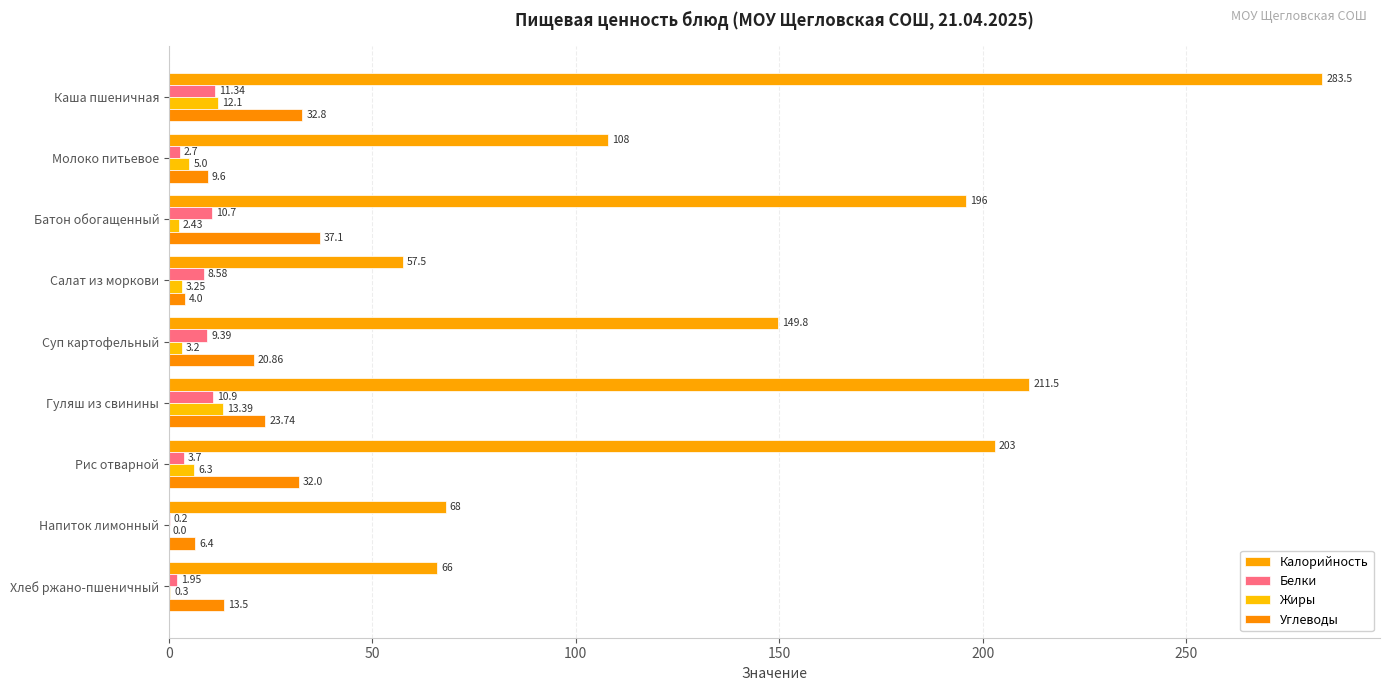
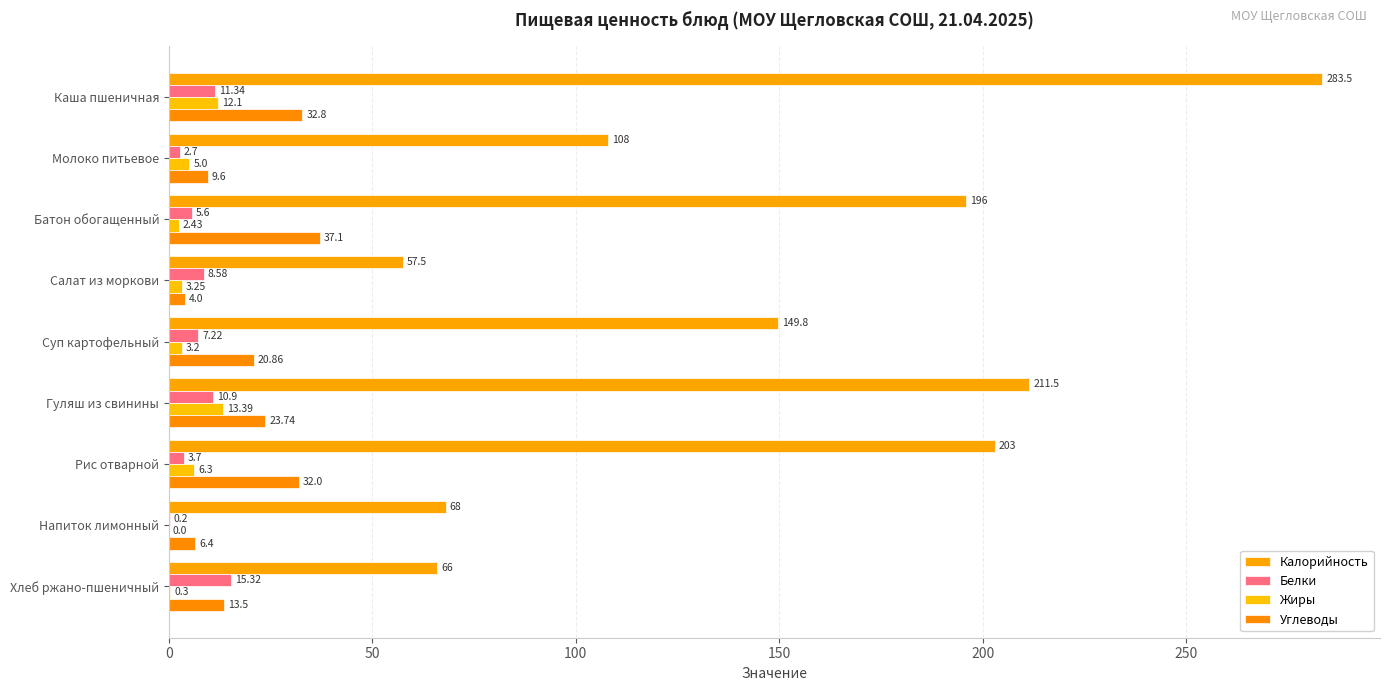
  {
    "Белки": {
      "Каша пшеничная": 11.34,
      "Молоко питьевое": 2.7,
-     "Батон обогащенный": 10.7,
+     "Батон обогащенный": 5.6,
      "Салат из моркови": 8.58,
-     "Суп картофельный": 9.39,
+     "Суп картофельный": 7.22,
      "Гуляш из свинины": 10.9,
      "Рис отварной": 3.7,
      "Напиток лимонный": 0.2,
-     "Хлеб ржано-пшеничный": 1.95
+     "Хлеб ржано-пшеничный": 15.32
    }
  }
